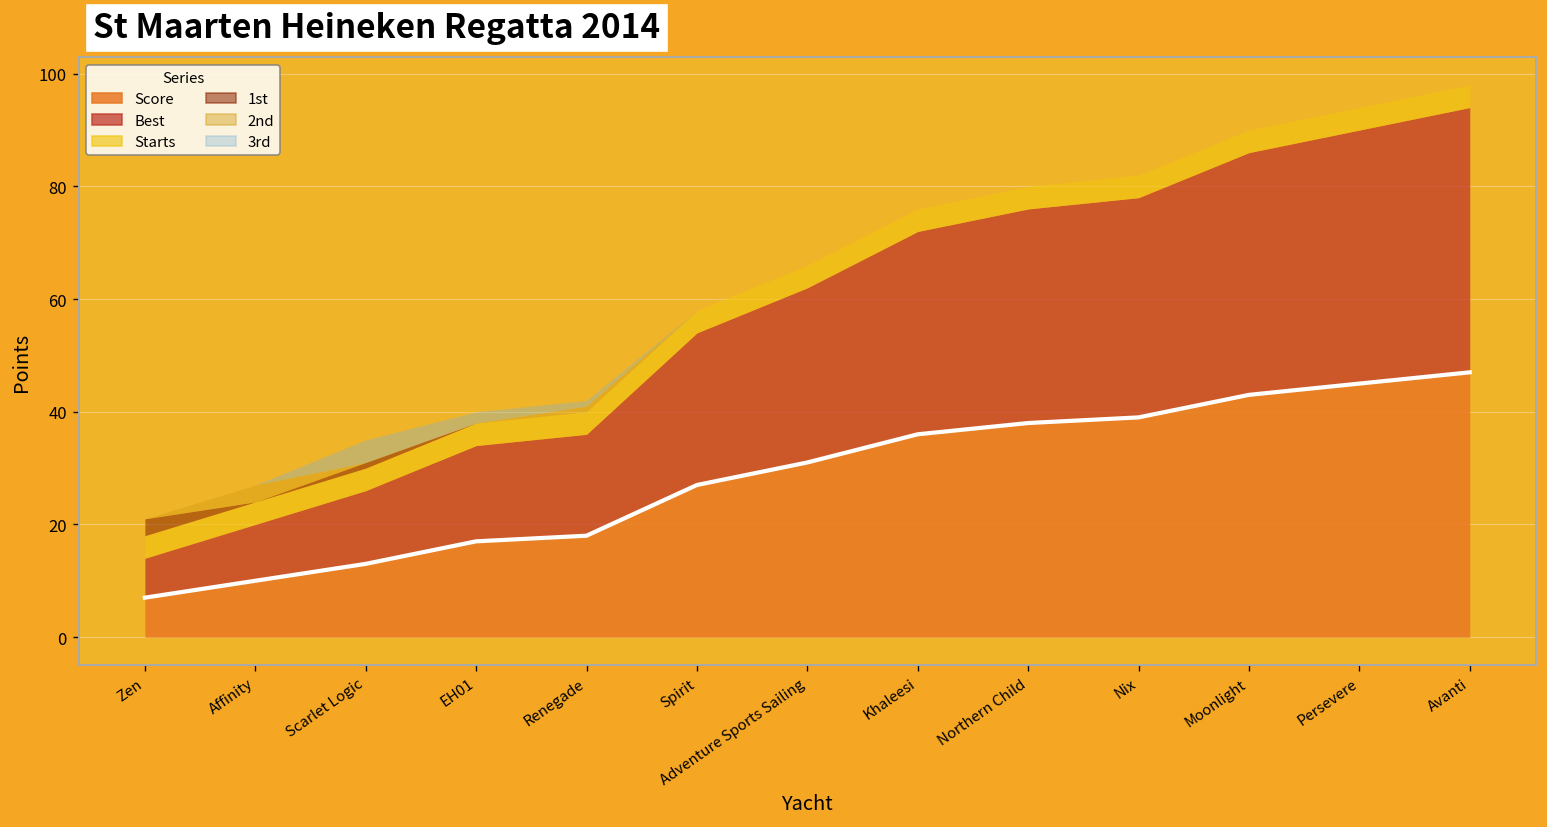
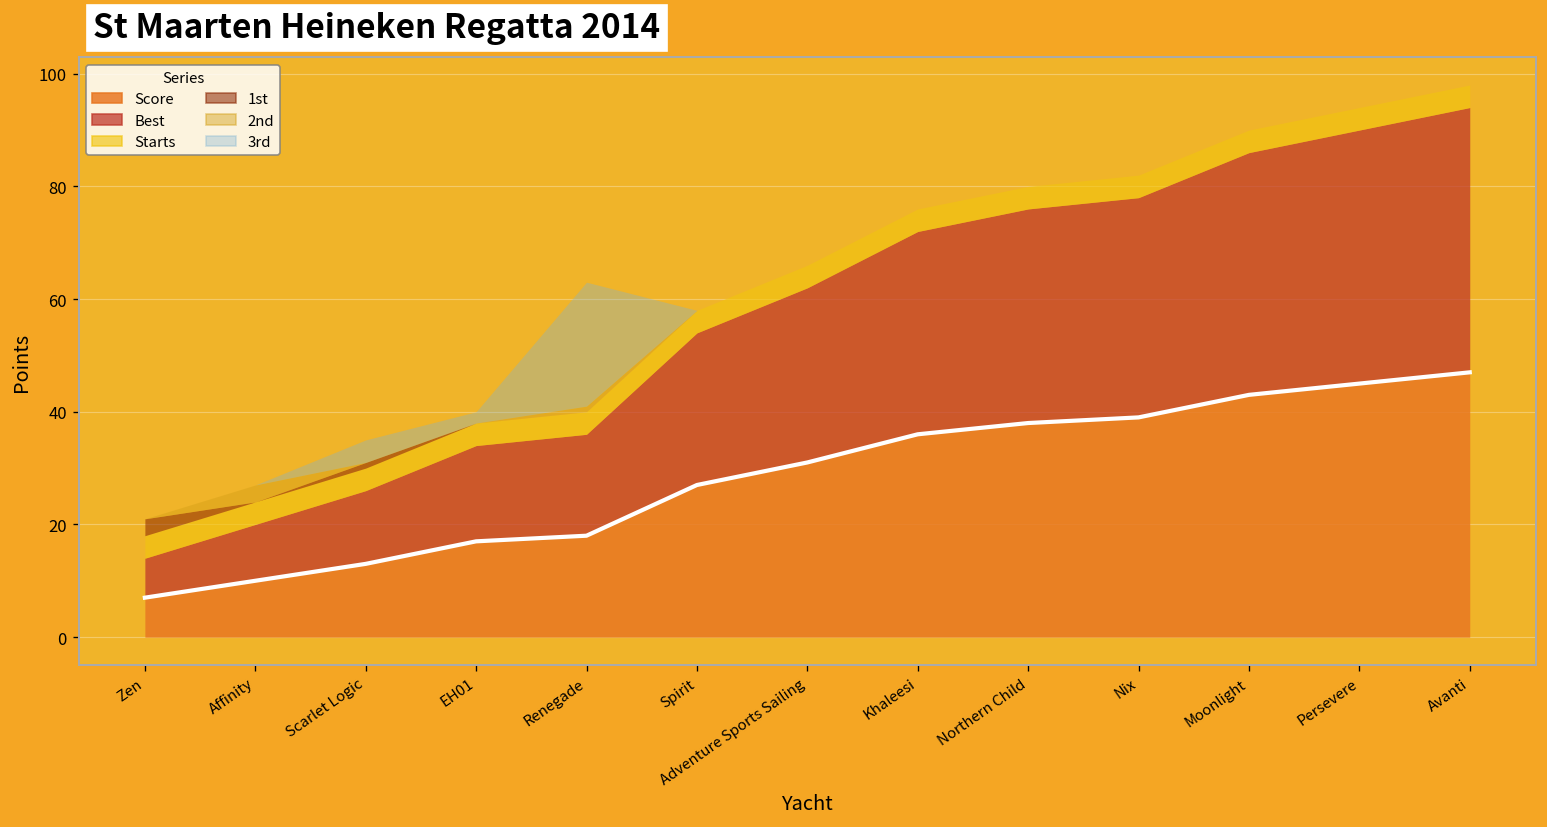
  {
    "3rd": {
      "Scarlet Logic": 4,
      "EH01": 2,
-     "Renegade": 1
+     "Renegade": 22
    }
  }
